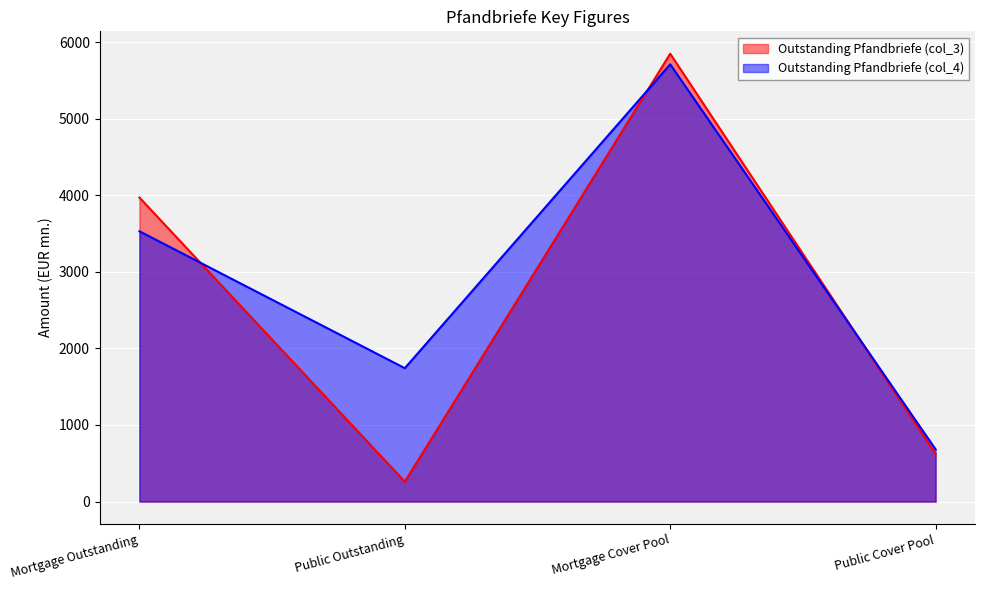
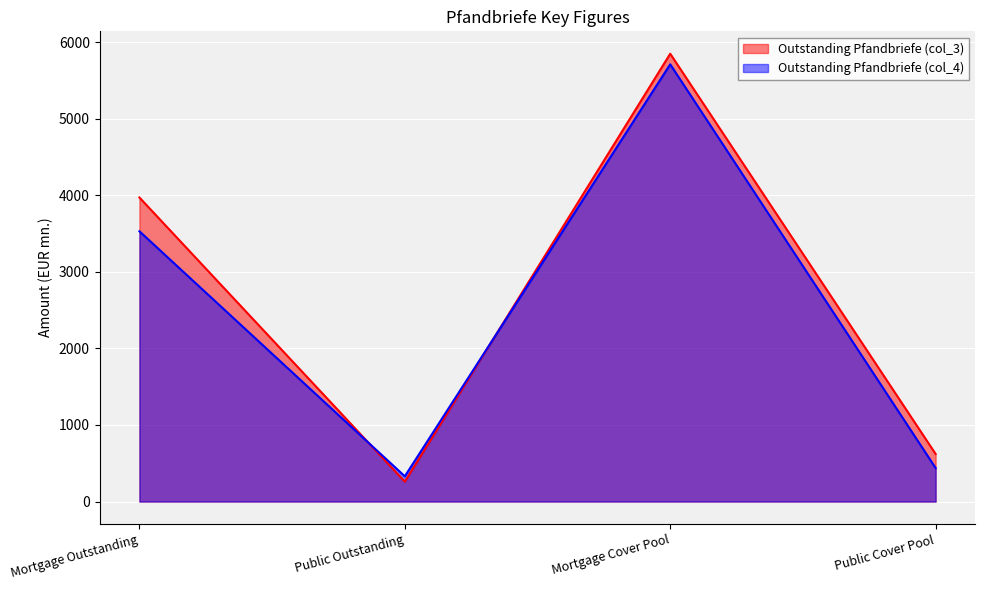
  {
    "Outstanding Pfandbriefe (col_3)": {
      "Mortgage Outstanding": 4000,
      "Public Outstanding": 300,
      "Mortgage Cover Pool": 5800,
      "Public Cover Pool": 600
    },
    "Outstanding Pfandbriefe (col_4)": {
      "Mortgage Outstanding": 3500,
-     "Public Outstanding": 1700,
+     "Public Outstanding": 300,
      "Mortgage Cover Pool": 5700,
-     "Public Cover Pool": 700
+     "Public Cover Pool": 400
    }
  }
